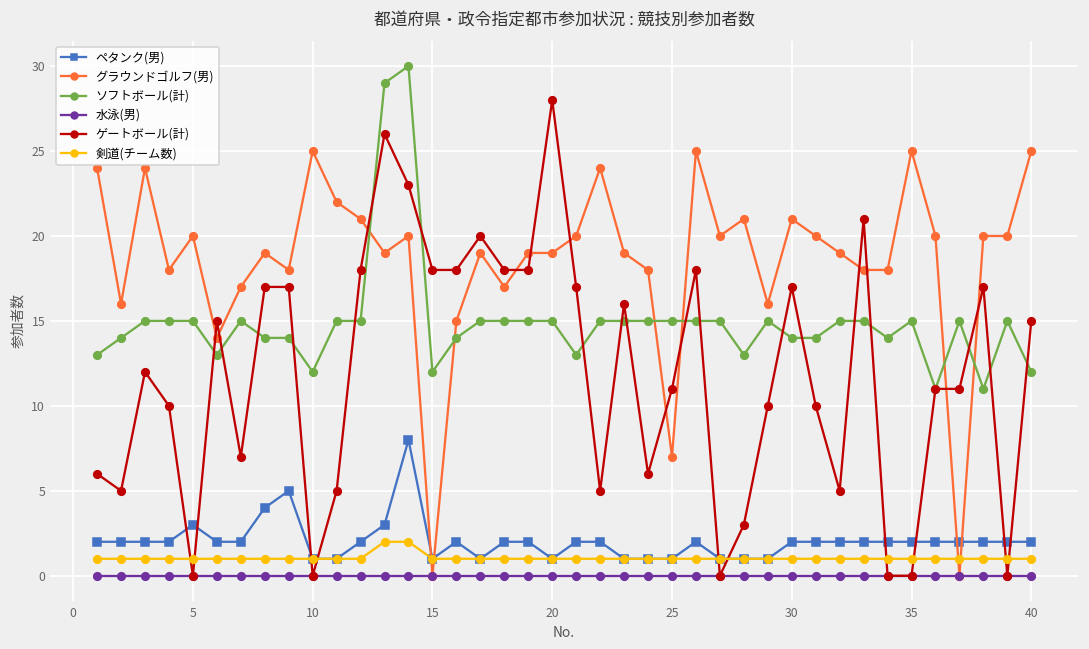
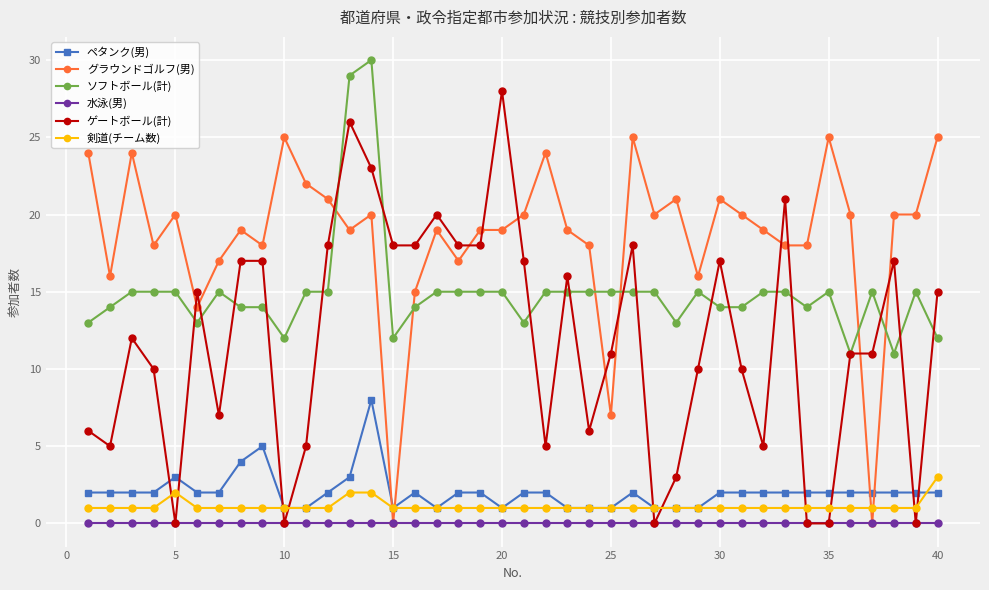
  {
    "ペタンク(男)": {
      "5": 3,
      "30": 2,
      "35": 2,
      "40": 2
    },
    "グラウンドゴルフ(男)": {
      "5": 20,
      "10": 25,
      "20": 19,
      "25": 7,
      "30": 21,
      "35": 25,
      "40": 25
    },
    "ソフトボール(計)": {
      "5": 15,
      "10": 12,
      "15": 12,
      "20": 15,
      "25": 15,
      "30": 14,
      "35": 15,
      "40": 12
    },
    "水泳(男)": {
      "20": 0,
      "25": 0,
      "30": 0,
      "40": 0
    },
    "ゲートボール(計)": {
      "15": 18,
      "20": 28,
      "25": 11,
      "30": 17,
      "40": 15
    },
    "剣道(チーム数)": {
-     "5": 1,
+     "5": 2,
      "30": 1,
      "35": 1,
-     "40": 1
+     "40": 3
    }
  }
